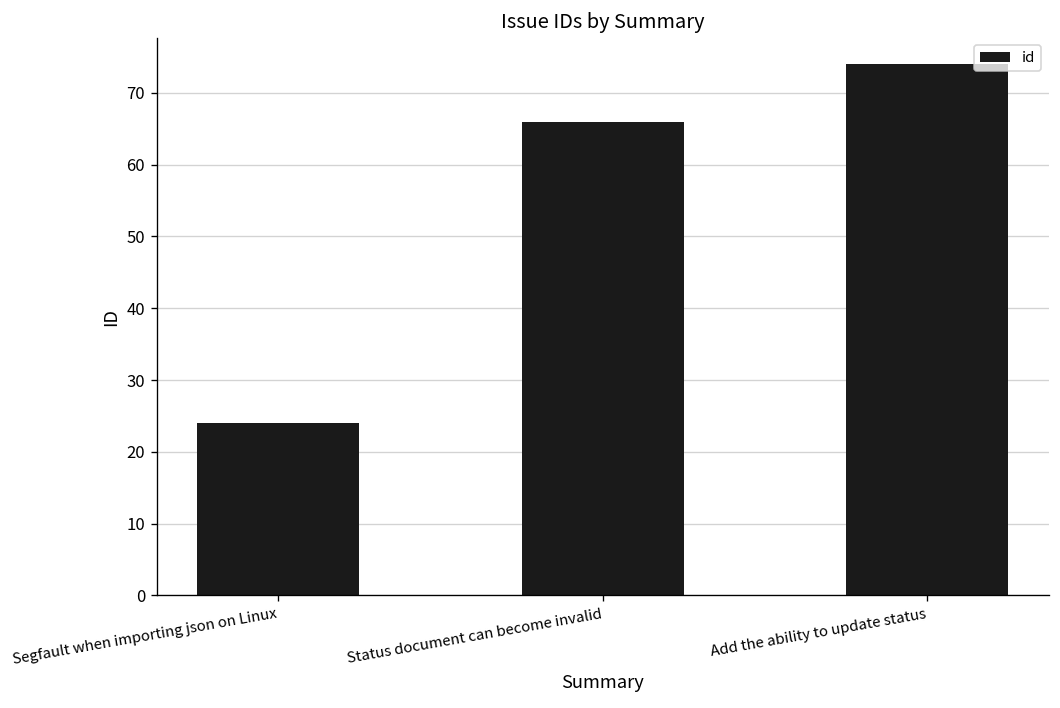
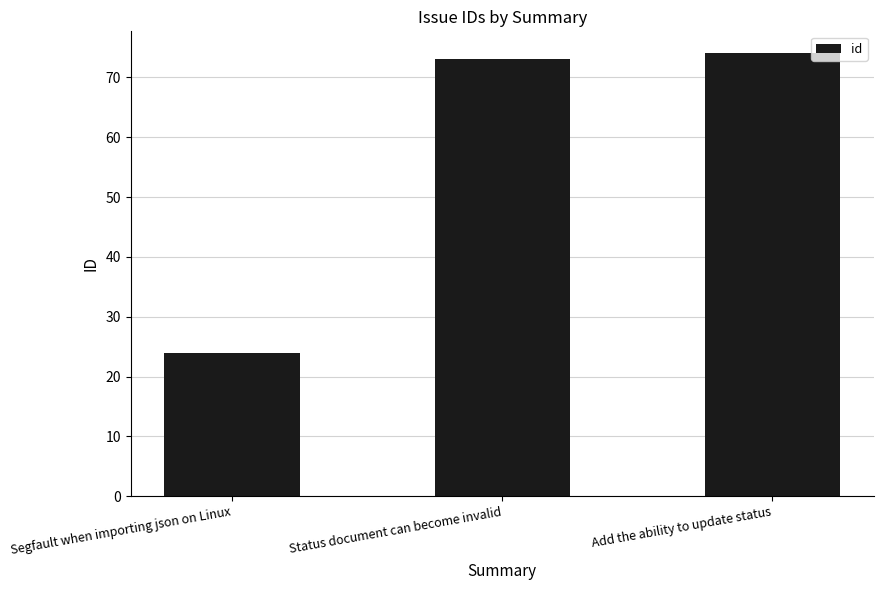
  {
    "Segfault when importing json on Linux": 24,
-   "Status document can become invalid": 66,
+   "Status document can become invalid": 73,
    "Add the ability to update status": 74
  }
